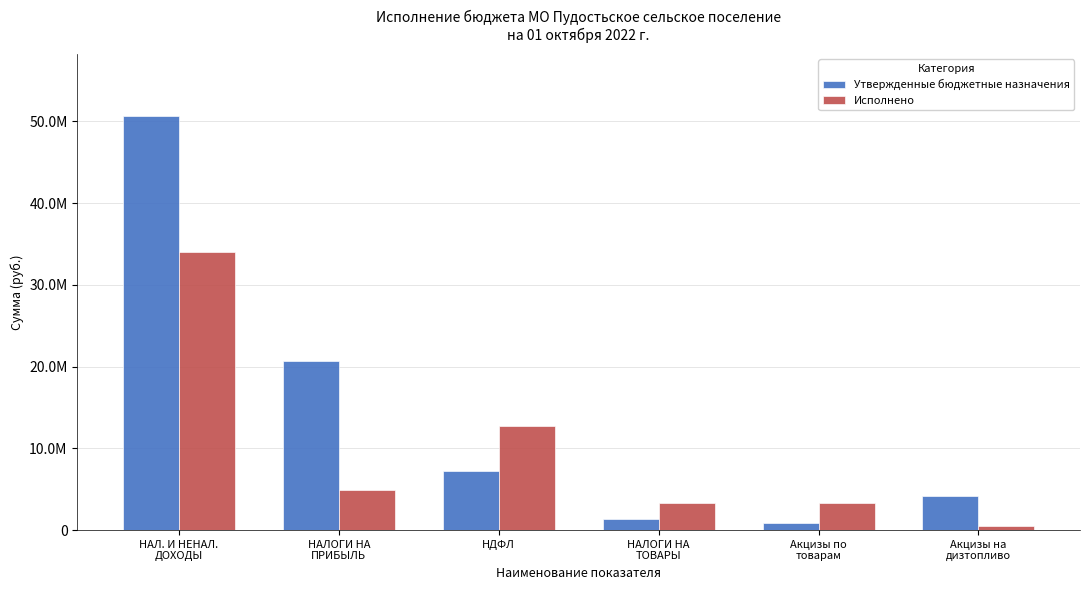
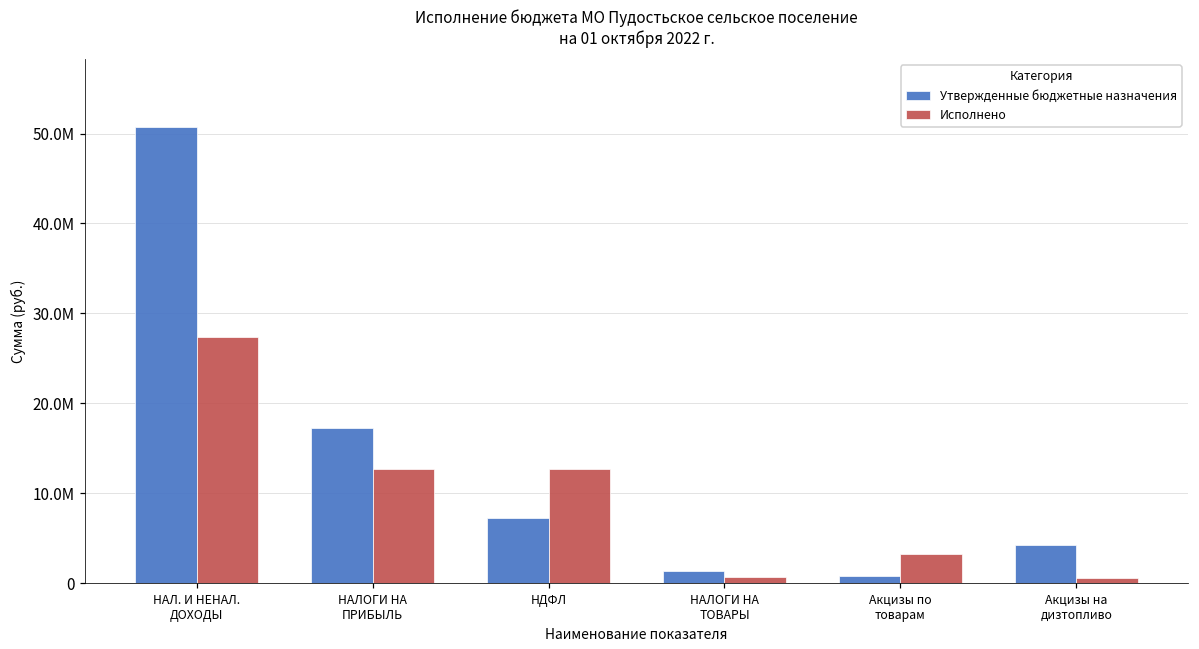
  {
    "Утвержденные бюджетные назначения": {
      "НАЛ. И НЕНАЛ. ДОХОДЫ": 51000000,
-     "НАЛОГИ НА ПРИБЫЛЬ": 21000000,
+     "НАЛОГИ НА ПРИБЫЛЬ": 17000000,
      "НДФЛ": 7000000,
      "НАЛОГИ НА ТОВАРЫ": 1000000,
      "Акцизы по товарам": 1000000,
      "Акцизы на дизтопливо": 4000000
    },
    "Исполнено": {
-     "НАЛ. И НЕНАЛ. ДОХОДЫ": 34000000,
-     "НАЛОГИ НА ПРИБЫЛЬ": 5000000,
+     "НАЛ. И НЕНАЛ. ДОХОДЫ": 27000000,
+     "НАЛОГИ НА ПРИБЫЛЬ": 13000000,
      "НДФЛ": 13000000,
-     "НАЛОГИ НА ТОВАРЫ": 3000000,
+     "НАЛОГИ НА ТОВАРЫ": 1000000,
      "Акцизы по товарам": 3000000,
      "Акцизы на дизтопливо": 1000000
    }
  }
